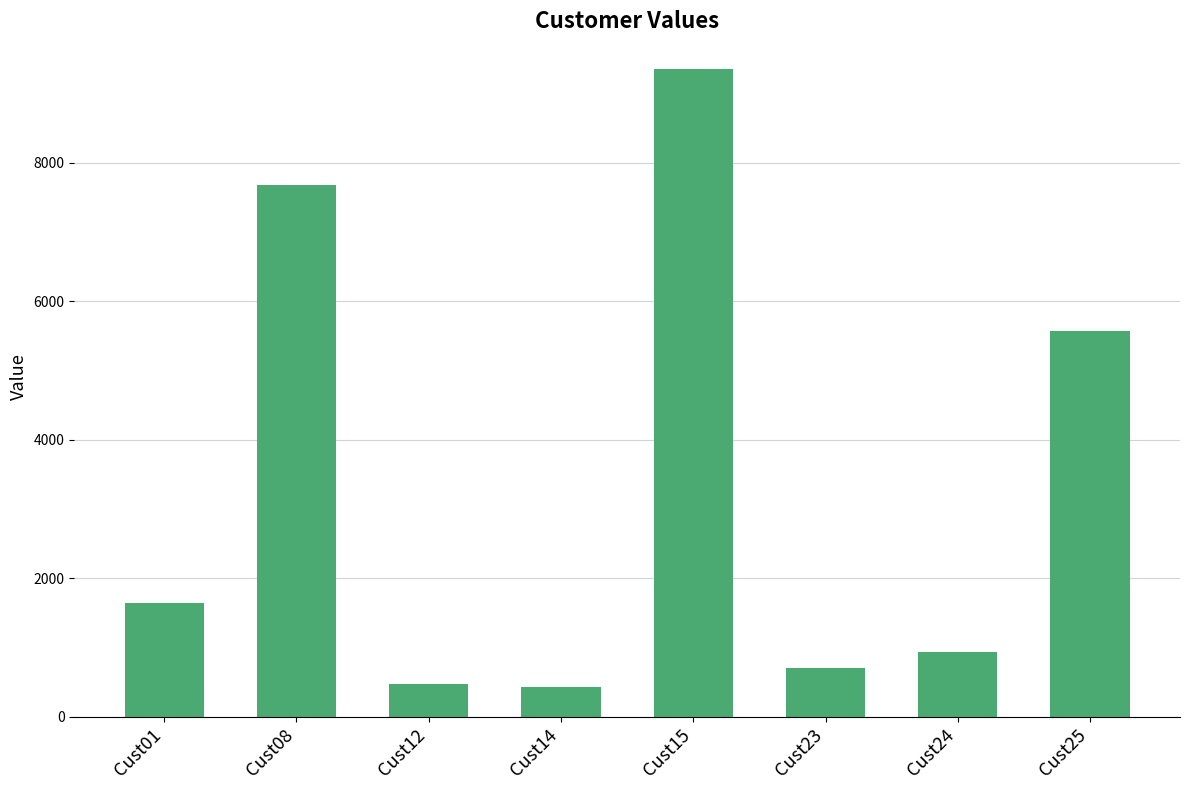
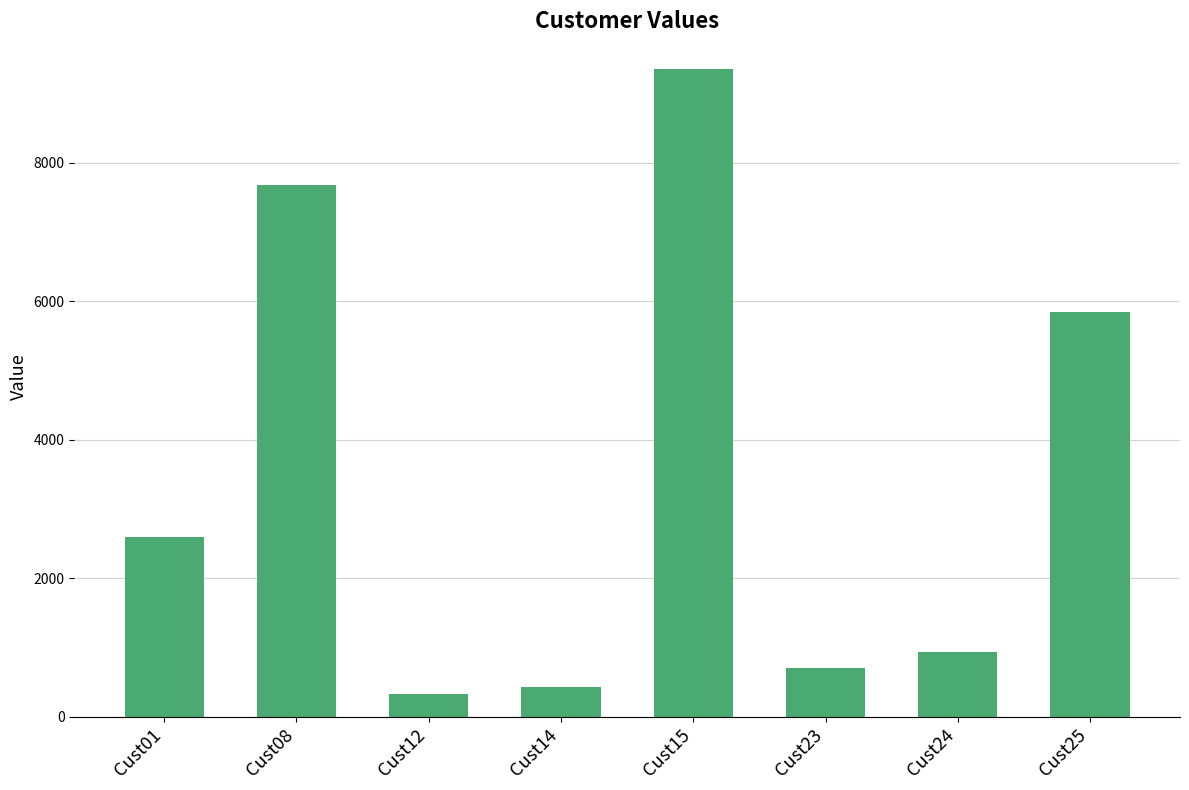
  {
-   "Cust01": 1600,
+   "Cust01": 2600,
    "Cust08": 7700,
-   "Cust12": 500,
+   "Cust12": 300,
    "Cust14": 400,
    "Cust15": 9400,
    "Cust23": 700,
    "Cust24": 900,
-   "Cust25": 5600
+   "Cust25": 5900
  }
